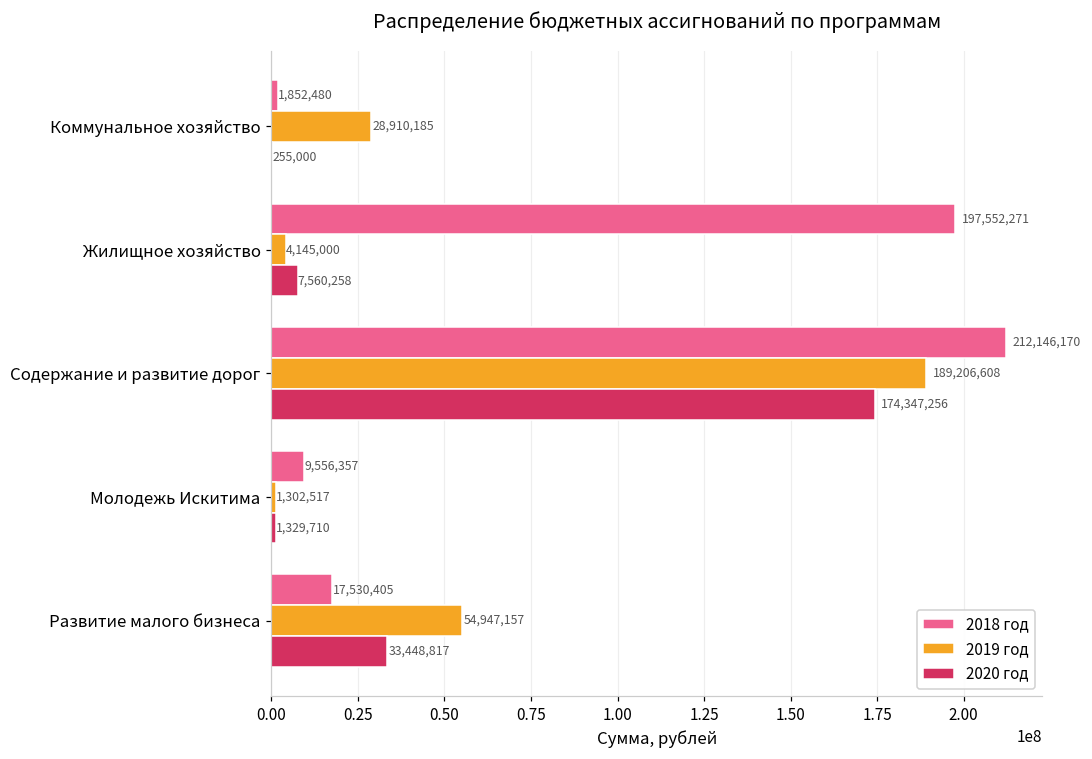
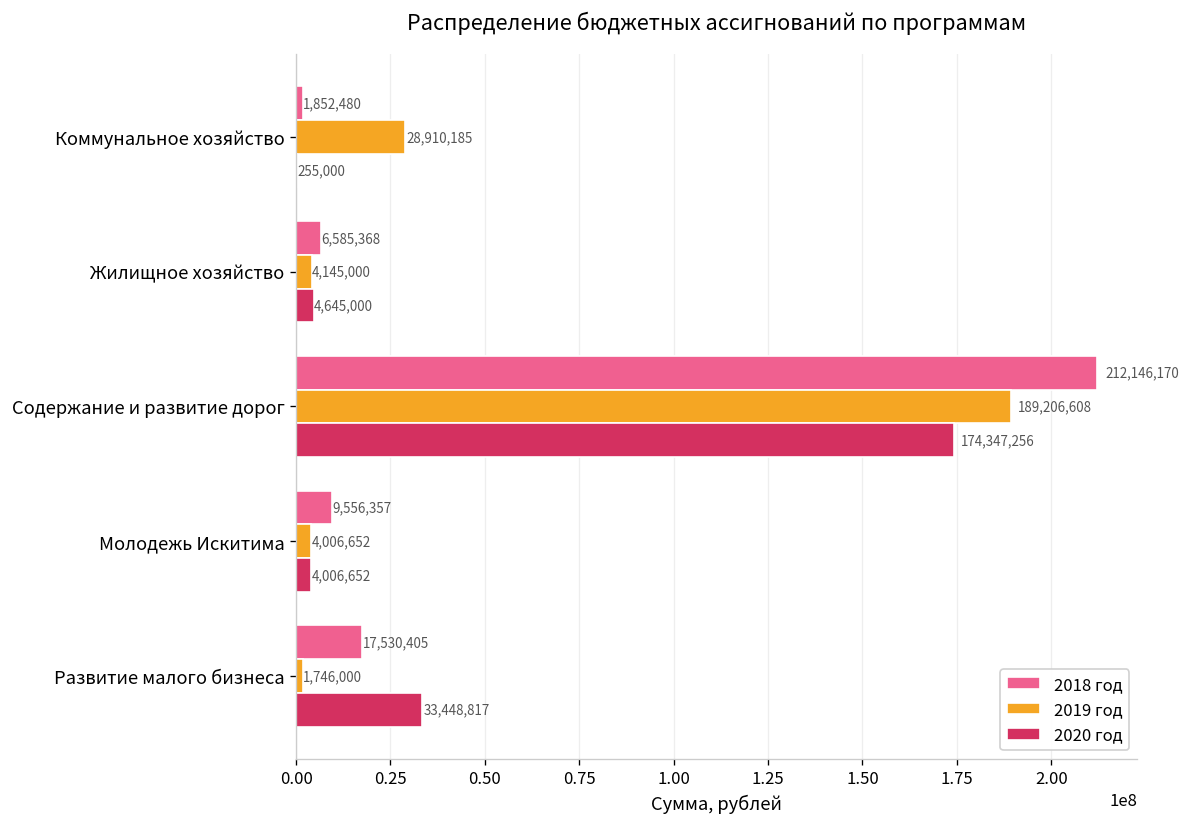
  {
    "2018 год": {
      "Коммунальное хозяйство": "1,852,480",
-     "Жилищное хозяйство": "197,552,271",
+     "Жилищное хозяйство": "6,585,368",
      "Содержание и развитие дорог": "212,146,170",
      "Молодежь Искитима": "9,556,357",
      "Развитие малого бизнеса": "17,530,405"
    },
    "2019 год": {
      "Коммунальное хозяйство": "28,910,185",
      "Жилищное хозяйство": "4,145,000",
      "Содержание и развитие дорог": "189,206,608",
-     "Молодежь Искитима": "1,302,517",
-     "Развитие малого бизнеса": "54,947,157"
+     "Молодежь Искитима": "4,006,652",
+     "Развитие малого бизнеса": "1,746,000"
    },
    "2020 год": {
      "Коммунальное хозяйство": "255,000",
-     "Жилищное хозяйство": "7,560,258",
+     "Жилищное хозяйство": "4,645,000",
      "Содержание и развитие дорог": "174,347,256",
-     "Молодежь Искитима": "1,329,710",
+     "Молодежь Искитима": "4,006,652",
      "Развитие малого бизнеса": "33,448,817"
    }
  }
